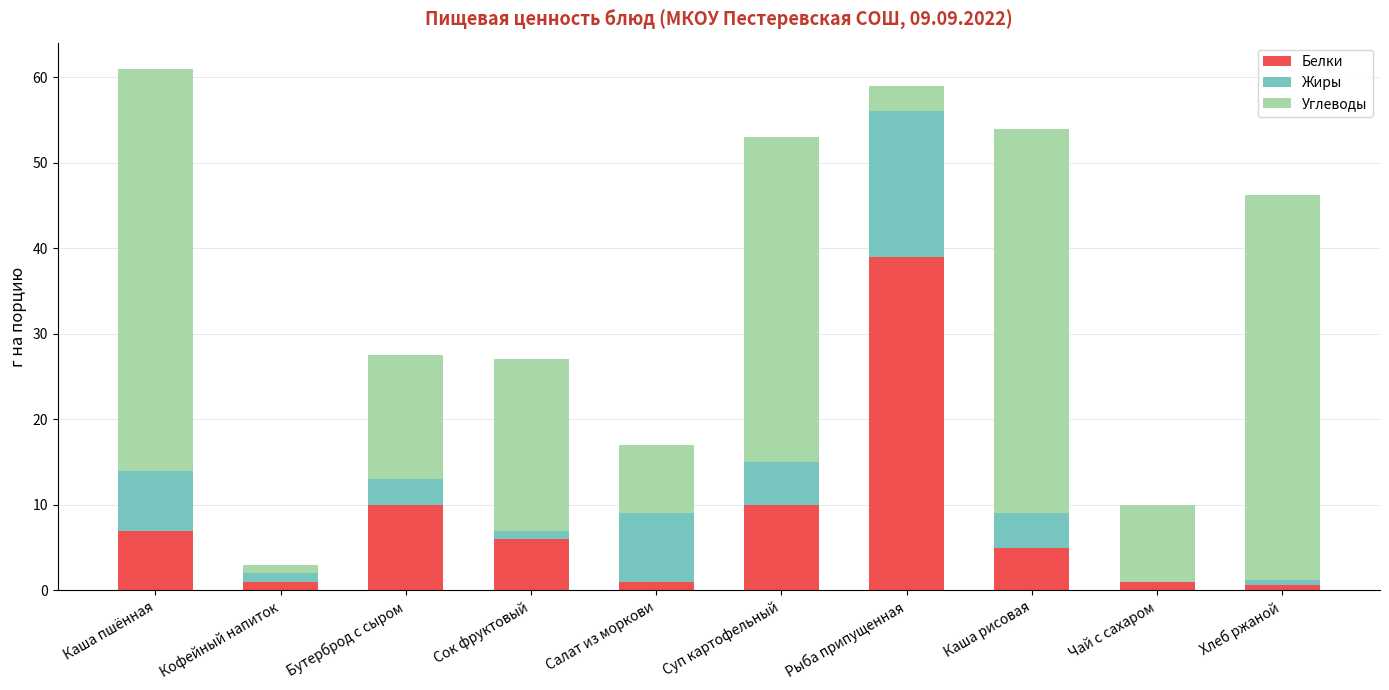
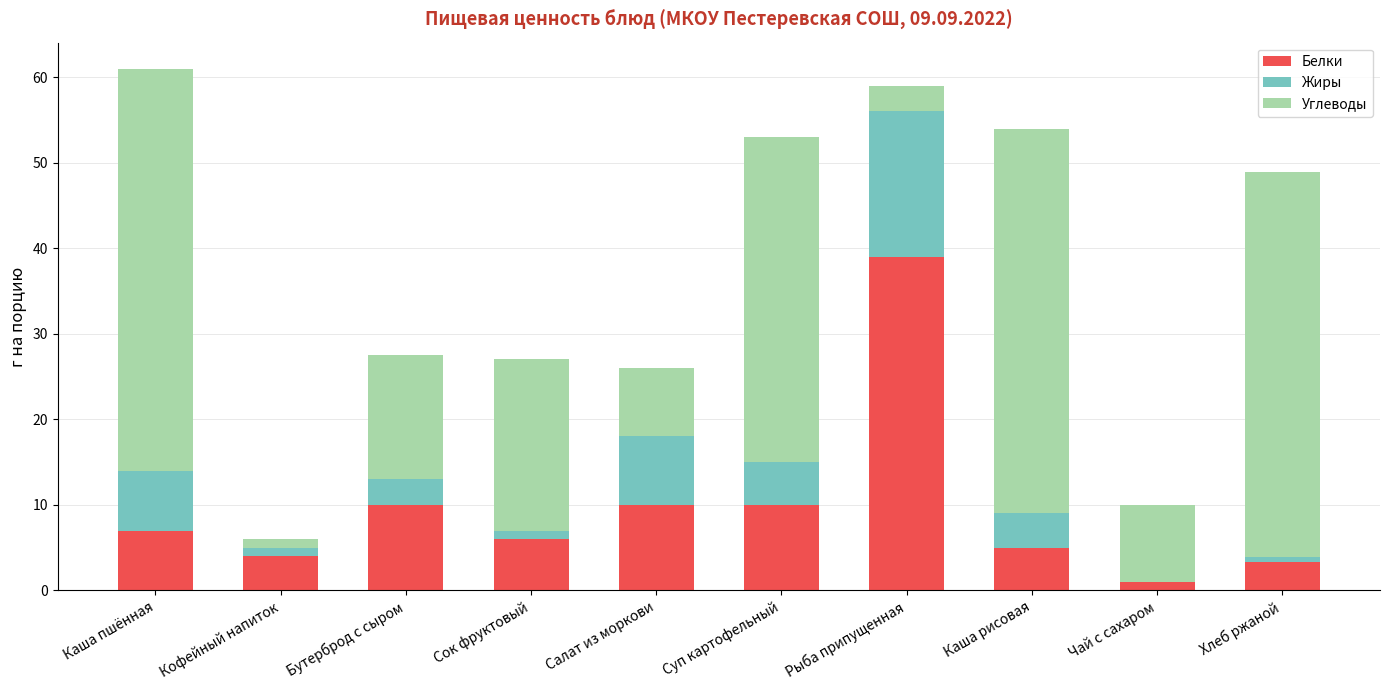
  {
    "Белки": {
      "Каша пшённая": 7,
-     "Кофейный напиток": 1,
+     "Кофейный напиток": 4,
      "Бутерброд с сыром": 10,
      "Сок фруктовый": 6,
-     "Салат из моркови": 1,
+     "Салат из моркови": 10,
      "Суп картофельный": 10,
      "Рыба припущенная": 39,
      "Каша рисовая": 5,
      "Чай с сахаром": 1,
-     "Хлеб ржаной": 1
+     "Хлеб ржаной": 3
    }
  }
